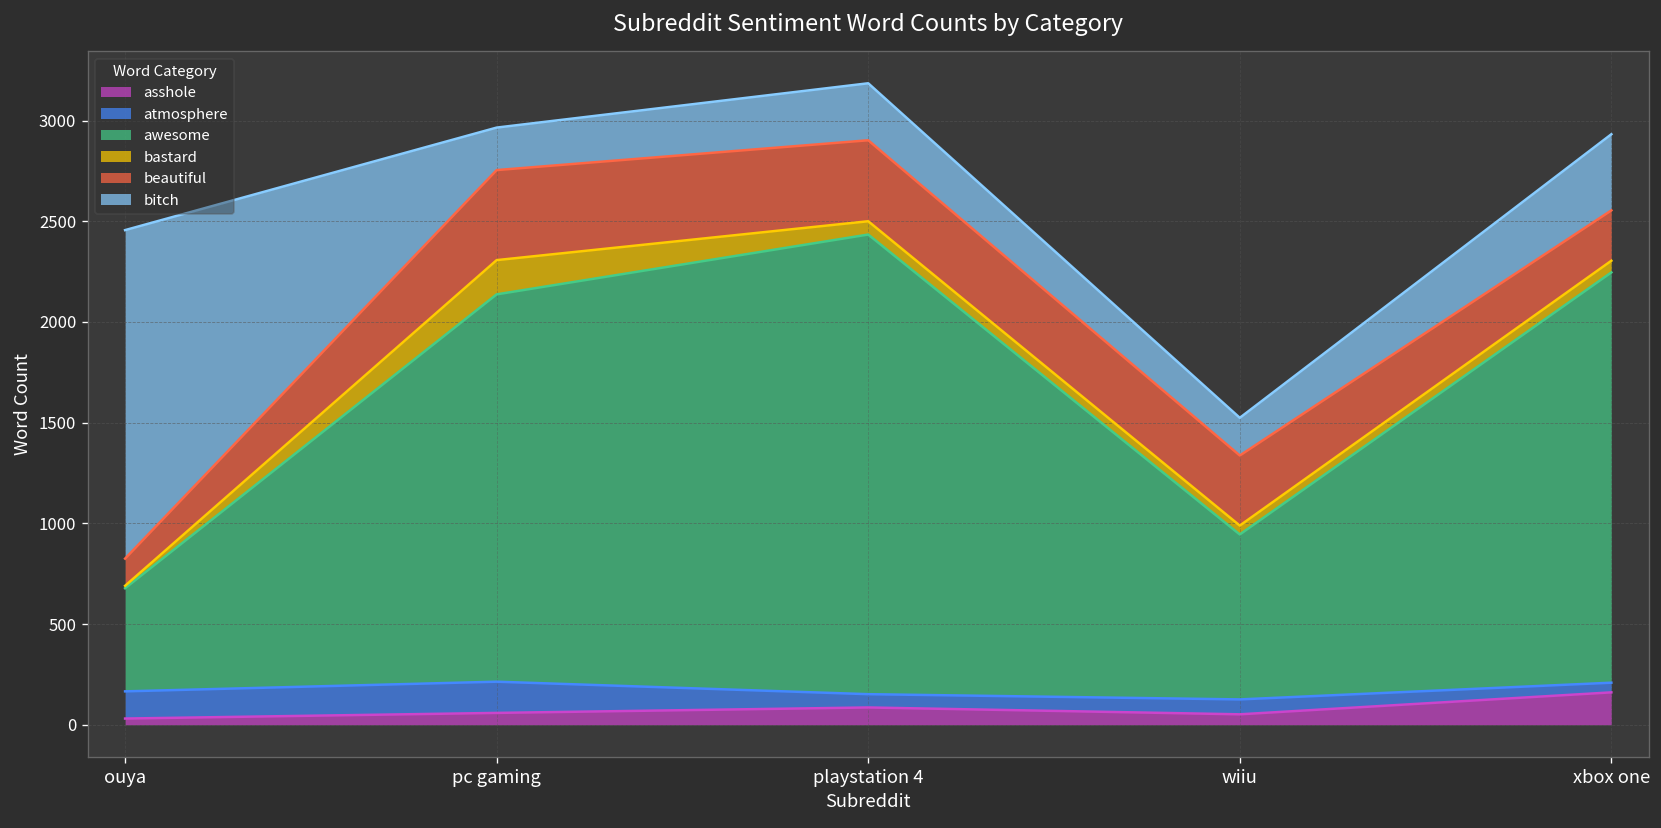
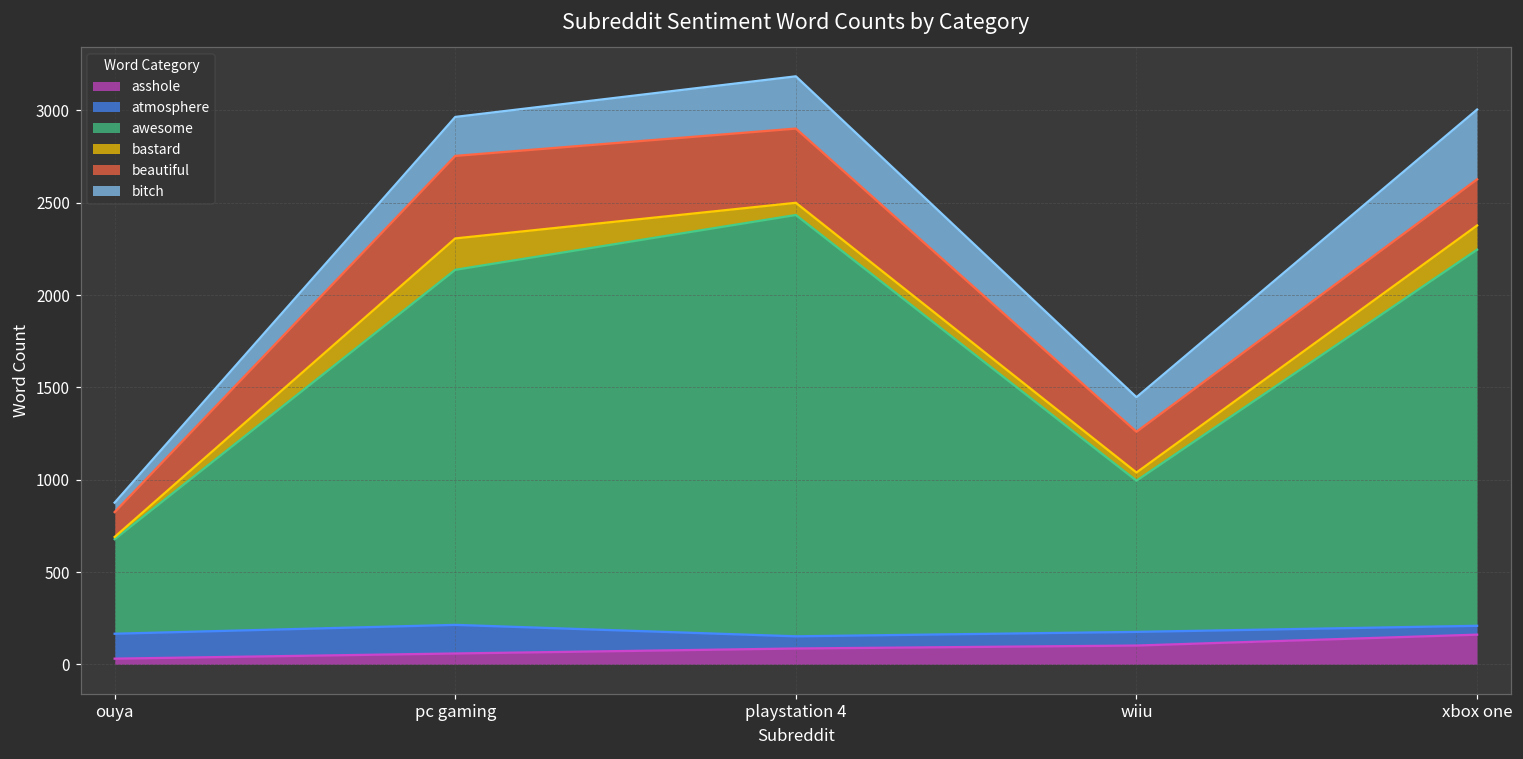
  {
    "asshole": {
      "ouya": 30,
      "pc gaming": 60,
      "playstation 4": 90,
-     "wiiu": 50,
+     "wiiu": 100,
      "xbox one": 160
    },
    "atmosphere": {
      "ouya": 140,
      "pc gaming": 160,
      "playstation 4": 70,
      "wiiu": 70,
      "xbox one": 50
    },
    "awesome": {
      "pc gaming": 1920,
      "playstation 4": 2280,
      "wiiu": 820,
      "xbox one": 2040
    },
    "bastard": {
      "pc gaming": 170,
      "playstation 4": 70,
      "wiiu": 40,
-     "xbox one": 60
+     "xbox one": 130
    },
    "beautiful": {
      "ouya": 140,
      "pc gaming": 450,
      "playstation 4": 400,
-     "wiiu": 350,
+     "wiiu": 220,
      "xbox one": 250
    },
    "bitch": {
-     "ouya": 1630,
+     "ouya": 50,
      "pc gaming": 210,
      "playstation 4": 280,
      "wiiu": 190,
      "xbox one": 380
    }
  }
